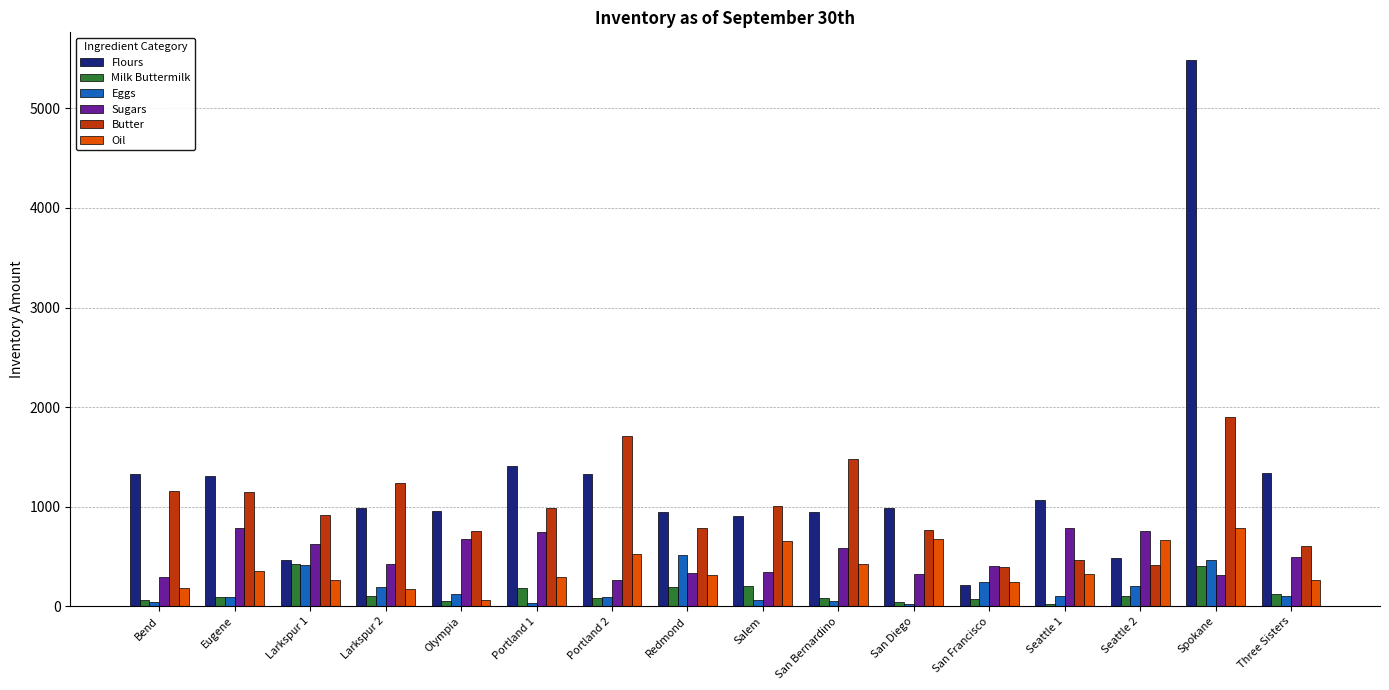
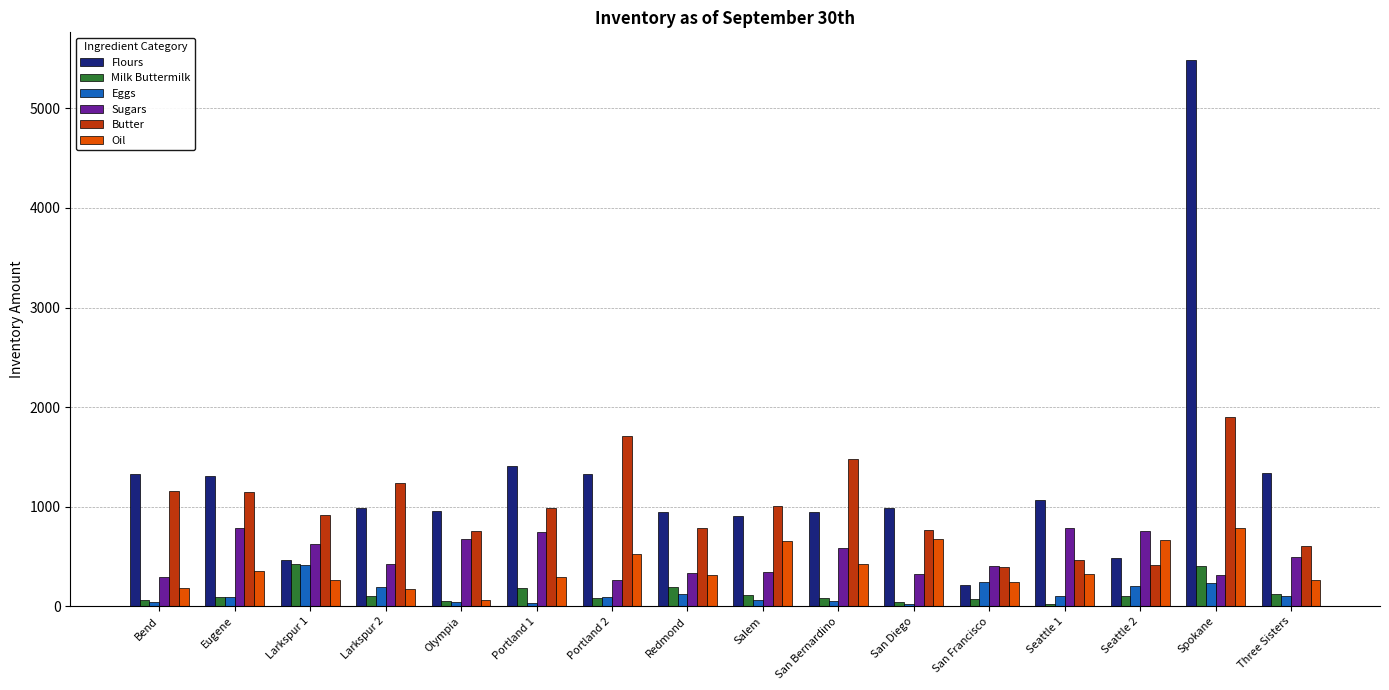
  {
    "Flours": {
      "Bend": 1300,
      "Eugene": 1300,
      "Larkspur 1": 500,
      "Larkspur 2": 1000,
      "Olympia": 1000,
      "Portland 1": 1400,
      "Portland 2": 1300,
      "Redmond": 900,
      "Salem": 900,
      "San Bernardino": 900,
      "San Diego": 1000,
      "San Francisco": 200,
      "Seattle 1": 1100,
      "Seattle 2": 500,
      "Spokane": 5500,
      "Three Sisters": 1300
    },
    "Milk Buttermilk": {
      "Bend": 100,
      "Eugene": 100,
      "Larkspur 1": 400,
      "Larkspur 2": 100,
      "Olympia": 0,
      "Portland 1": 200,
      "Portland 2": 100,
      "Redmond": 200,
-     "Salem": 200,
+     "Salem": 100,
      "San Bernardino": 100,
      "San Diego": 0,
      "San Francisco": 100,
      "Seattle 1": 0,
      "Seattle 2": 100,
      "Spokane": 400,
      "Three Sisters": 100
    },
    "Eggs": {
      "Bend": 0,
      "Eugene": 100,
      "Larkspur 1": 400,
      "Larkspur 2": 200,
-     "Olympia": 100,
+     "Olympia": 0,
      "Portland 1": 0,
      "Portland 2": 100,
-     "Redmond": 500,
+     "Redmond": 100,
      "Salem": 100,
      "San Bernardino": 100,
      "San Francisco": 200,
      "Seattle 1": 100,
      "Seattle 2": 200,
-     "Spokane": 500,
+     "Spokane": 200,
      "Three Sisters": 100
    },
    "Sugars": {
      "Bend": 300,
      "Eugene": 800,
      "Larkspur 1": 600,
      "Larkspur 2": 400,
      "Olympia": 700,
      "Portland 1": 700,
      "Portland 2": 300,
      "Redmond": 300,
      "Salem": 300,
      "San Bernardino": 600,
      "San Diego": 300,
      "San Francisco": 400,
      "Seattle 1": 800,
      "Seattle 2": 800,
      "Spokane": 300,
      "Three Sisters": 500
    }
  }
